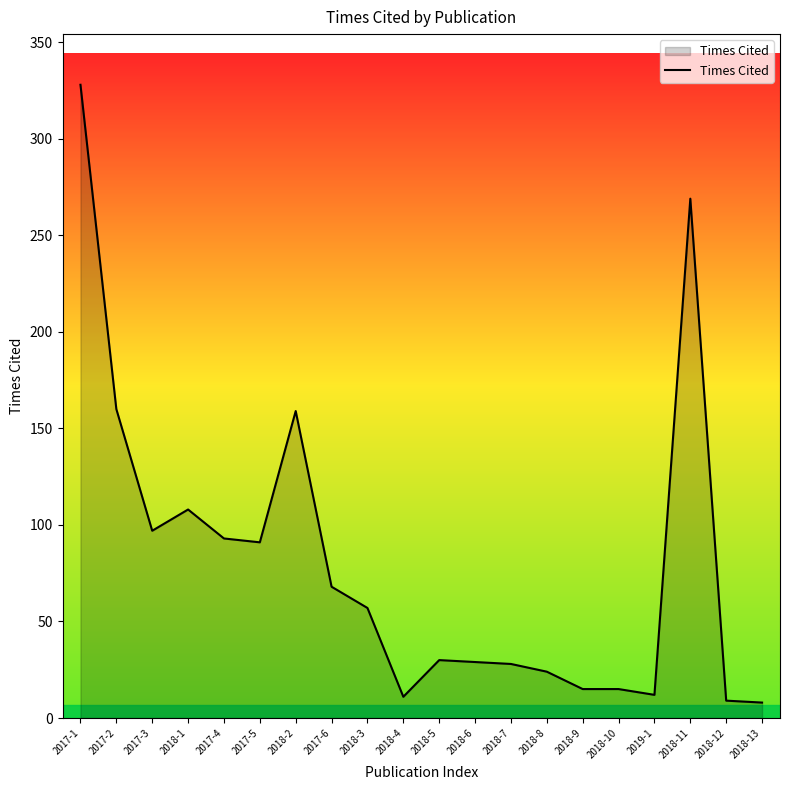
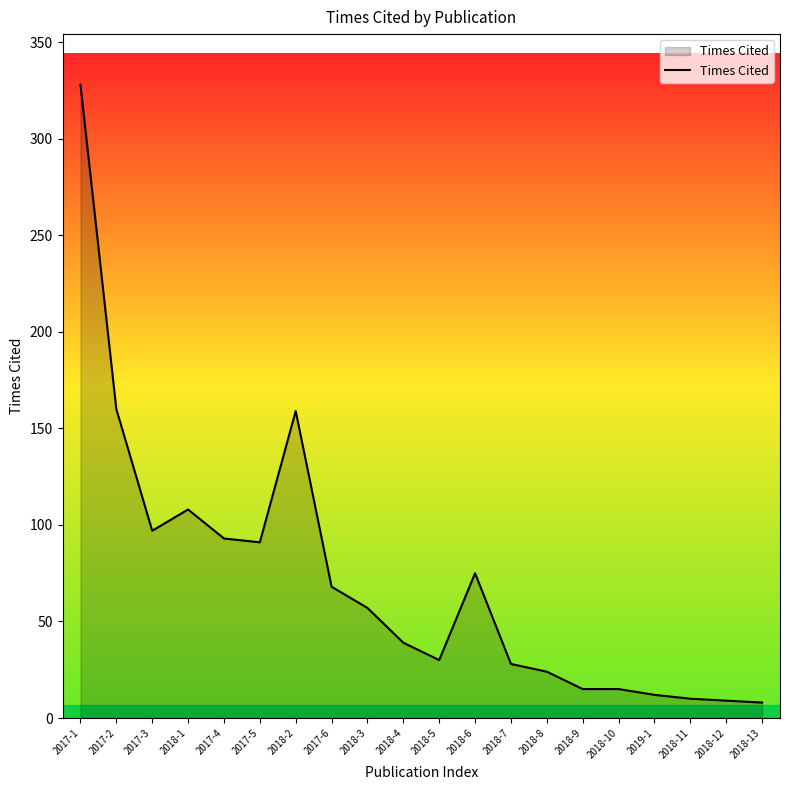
  {
    "2017-1": 328,
    "2017-2": 160,
    "2017-3": 97,
    "2018-1": 108,
    "2017-4": 93,
    "2017-5": 91,
    "2018-2": 159,
    "2017-6": 68,
    "2018-3": 57,
-   "2018-4": 11,
+   "2018-4": 39,
    "2018-5": 30,
-   "2018-6": 29,
+   "2018-6": 75,
    "2018-7": 28,
    "2018-8": 24,
    "2018-9": 15,
    "2018-10": 15,
    "2019-1": 12,
-   "2018-11": 269,
+   "2018-11": 10,
    "2018-12": 9,
    "2018-13": 8
  }
